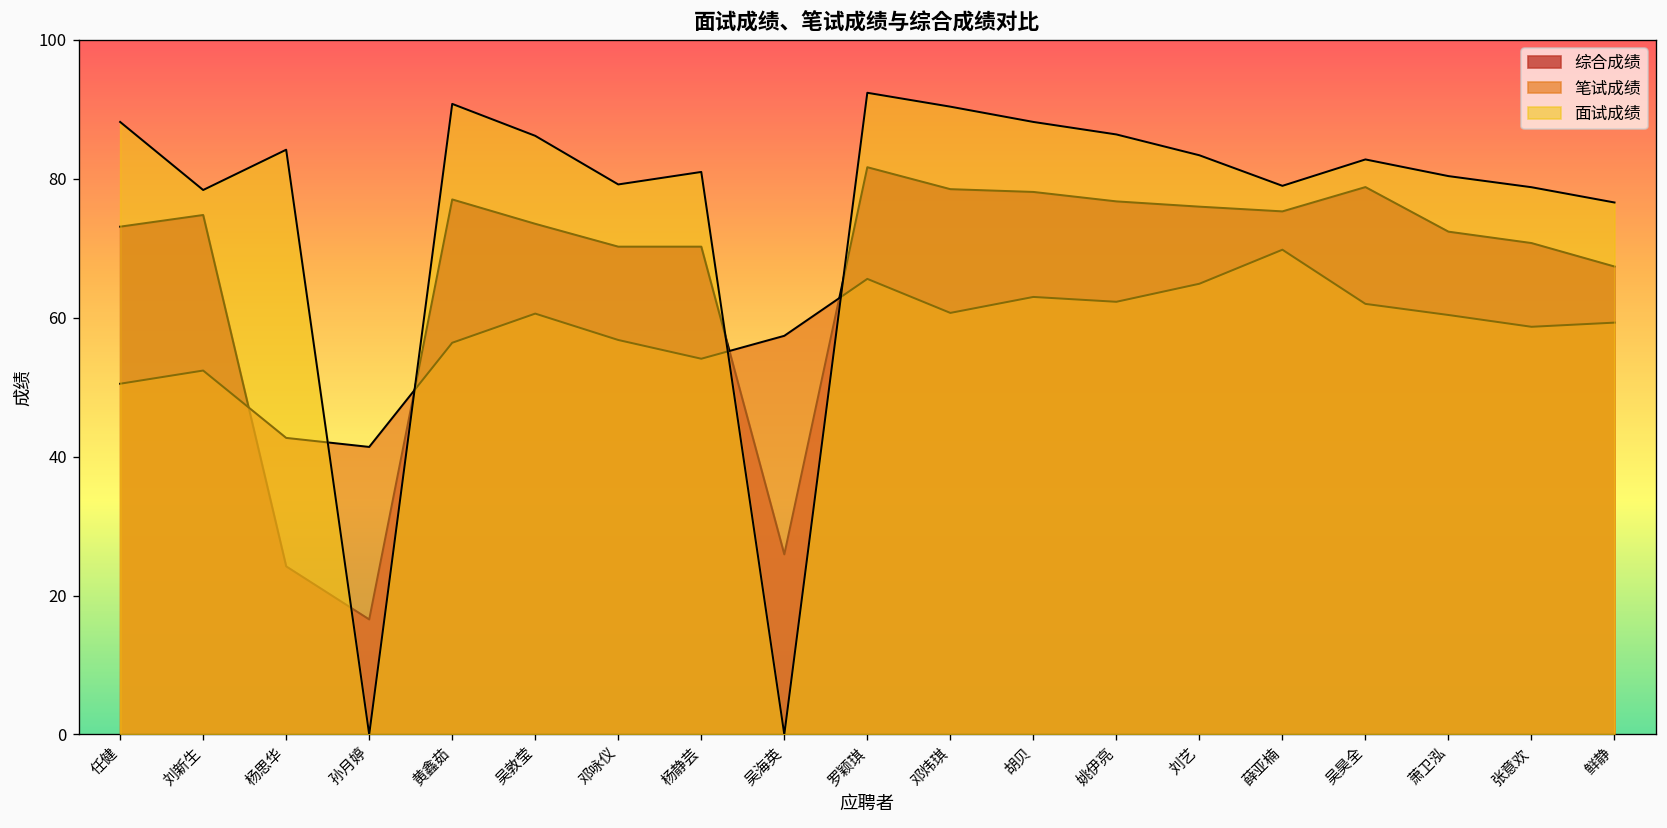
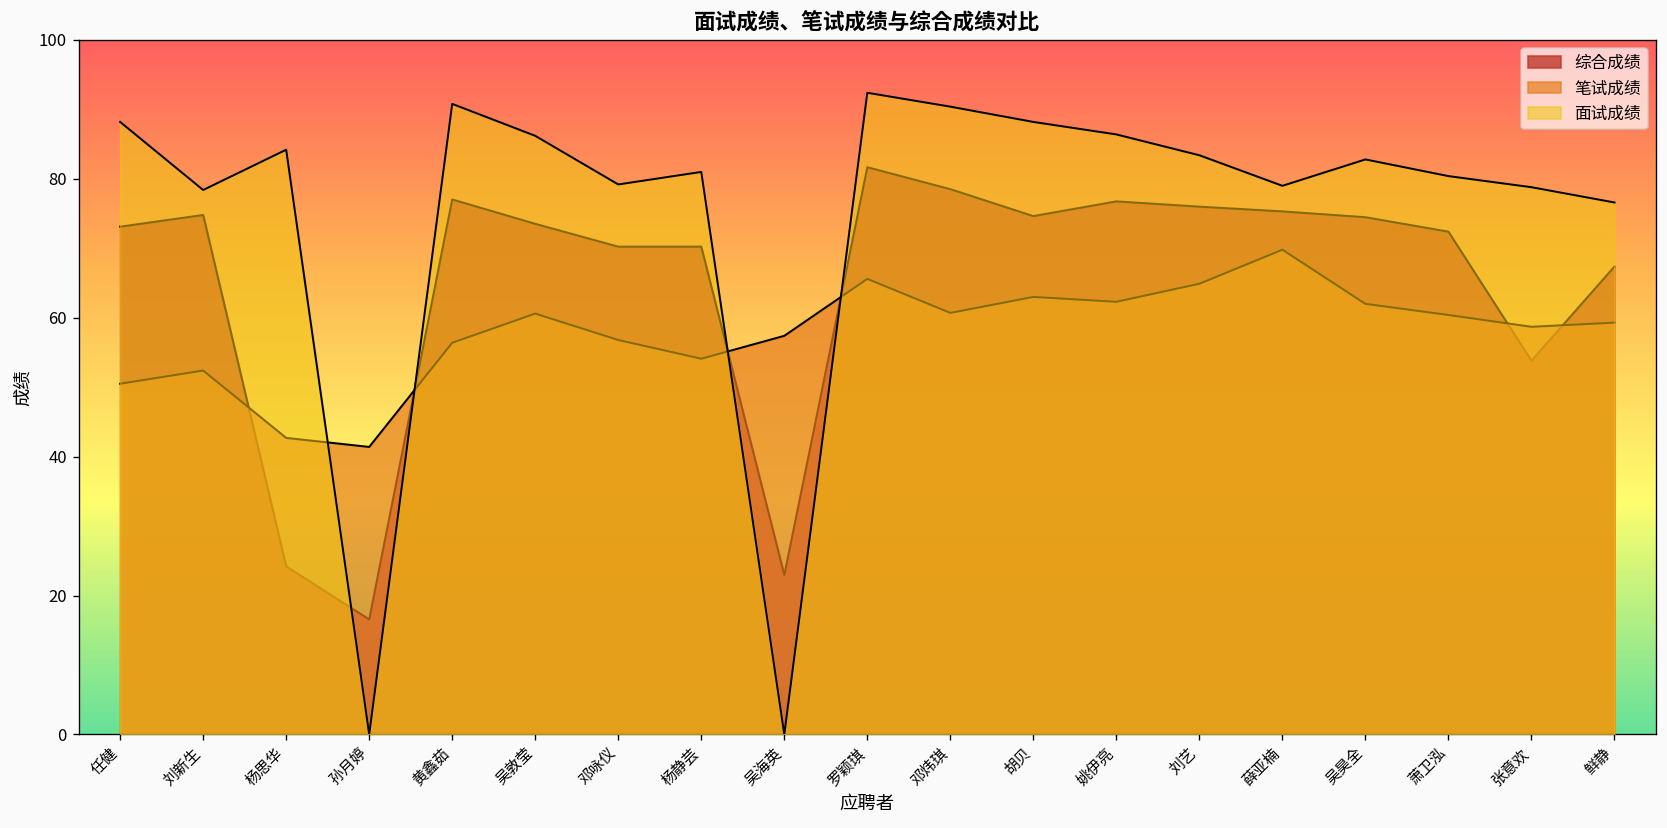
  {
    "综合成绩": {
      "任健": 73,
      "刘新生": 75,
      "杨思华": 24,
      "孙月婷": 17,
      "黄鑫茹": 77,
      "吴敦莹": 74,
      "邓咏仪": 70,
      "杨静芸": 70,
-     "吴海英": 26,
+     "吴海英": 23,
      "罗颖琪": 82,
      "邓炜琪": 79,
-     "胡贝": 78,
+     "胡贝": 75,
      "姚伊亮": 77,
      "刘艺": 76,
      "薛亚楠": 75,
-     "吴昊全": 79,
+     "吴昊全": 74,
      "萧卫泓": 72,
-     "张意欢": 71,
+     "张意欢": 54,
      "鲜静": 67
    }
  }
